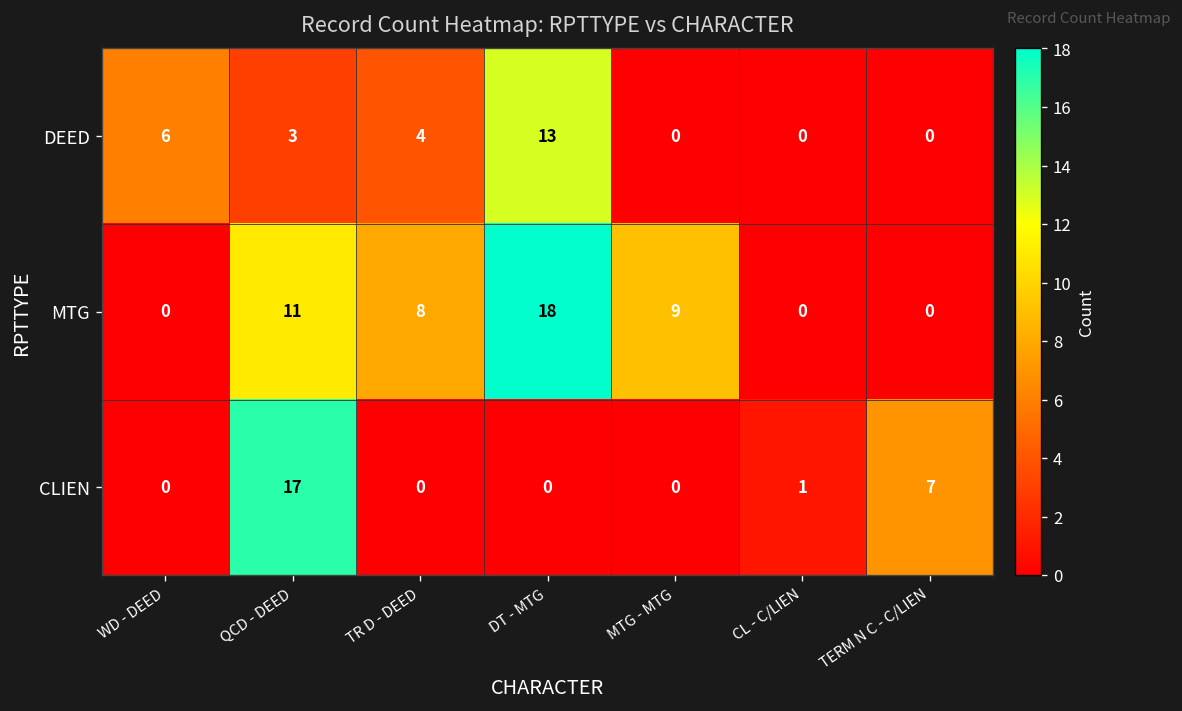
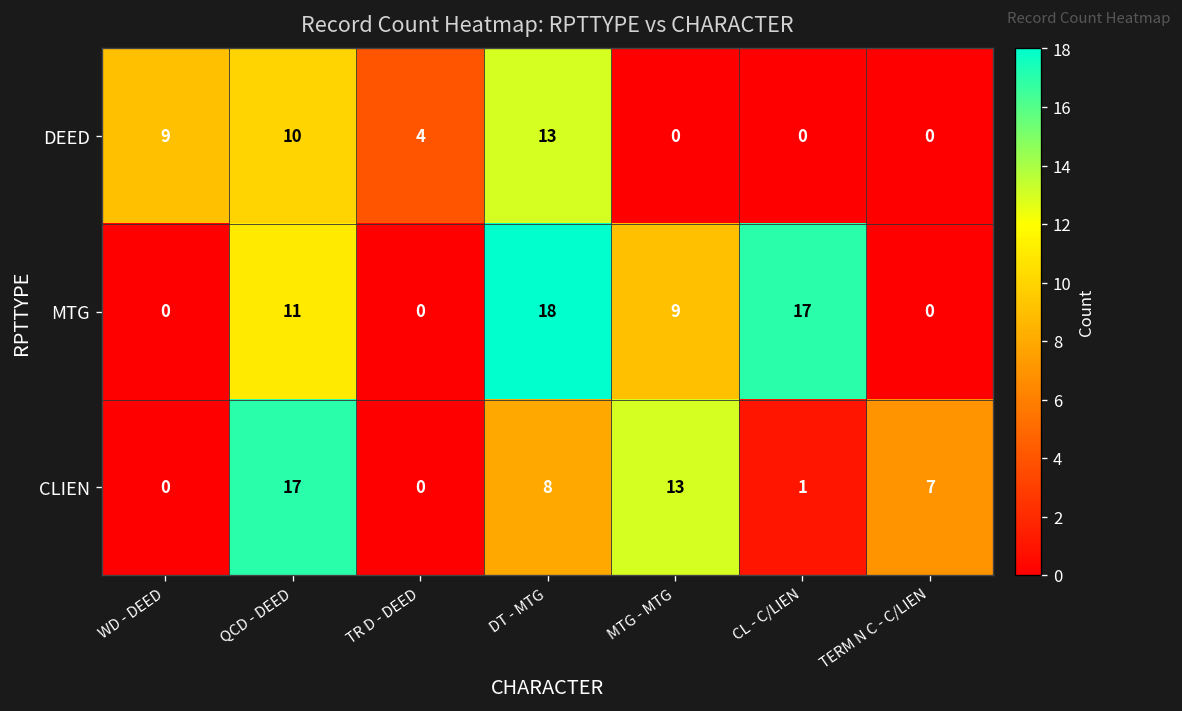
  {
    "DEED": {
-     "WD - DEED": 6,
-     "QCD - DEED": 3,
+     "WD - DEED": 9,
+     "QCD - DEED": 10,
      "TR D - DEED": 4,
      "DT - MTG": 13,
      "MTG - MTG": 0,
      "CL - C/LIEN": 0,
      "TERM N C - C/LIEN": 0
    },
    "MTG": {
      "WD - DEED": 0,
      "QCD - DEED": 11,
-     "TR D - DEED": 8,
+     "TR D - DEED": 0,
      "DT - MTG": 18,
      "MTG - MTG": 9,
-     "CL - C/LIEN": 0,
+     "CL - C/LIEN": 17,
      "TERM N C - C/LIEN": 0
    },
    "CLIEN": {
      "WD - DEED": 0,
      "QCD - DEED": 17,
      "TR D - DEED": 0,
-     "DT - MTG": 0,
-     "MTG - MTG": 0,
+     "DT - MTG": 8,
+     "MTG - MTG": 13,
      "CL - C/LIEN": 1,
      "TERM N C - C/LIEN": 7
    }
  }
